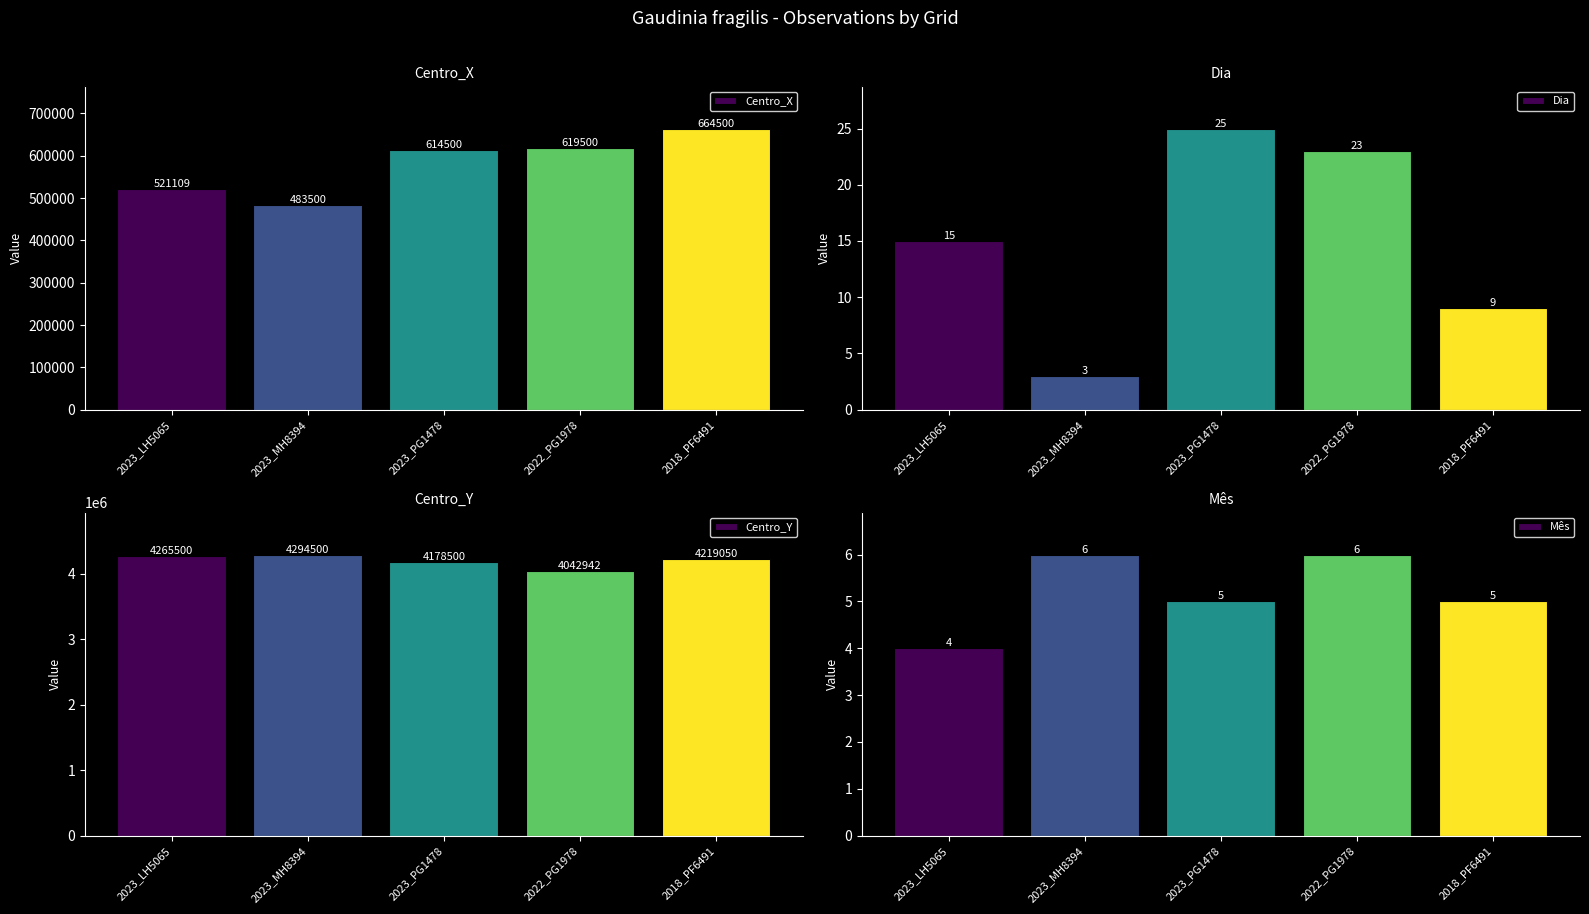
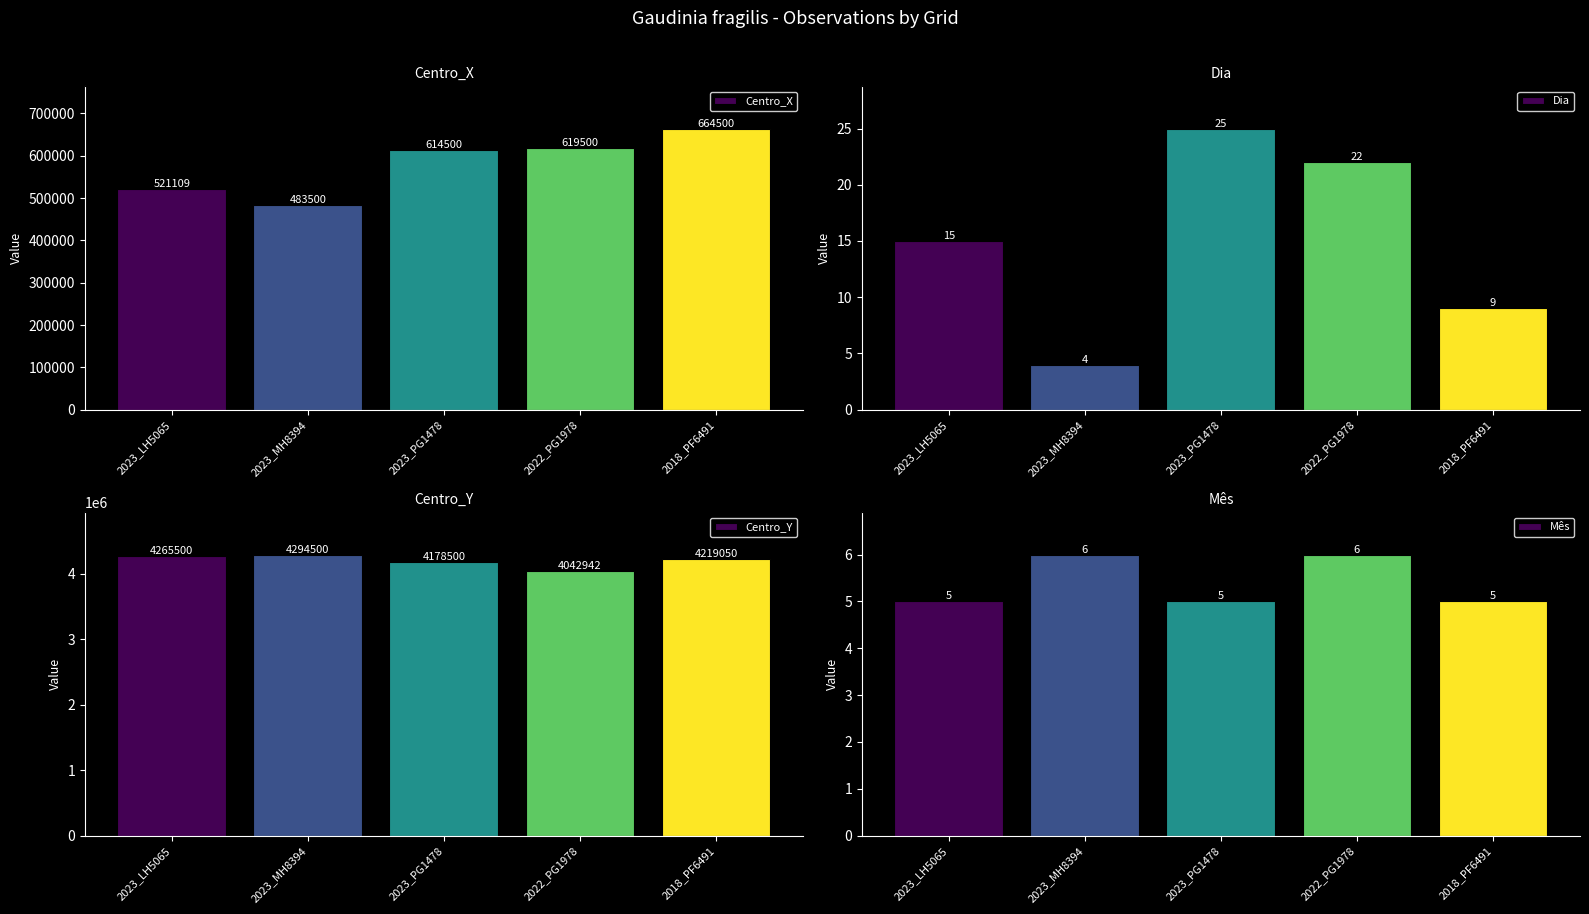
  {
    "Centro_X": {
      "2023_LH5065": 521109,
      "2023_MH8394": 483500,
      "2023_PG1478": 614500,
      "2022_PG1978": 619500,
      "2018_PF6491": 664500
    },
    "Dia": {
      "2023_LH5065": 15,
-     "2023_MH8394": 3,
+     "2023_MH8394": 4,
      "2023_PG1478": 25,
-     "2022_PG1978": 23,
+     "2022_PG1978": 22,
      "2018_PF6491": 9
    },
    "Centro_Y": {
      "2023_LH5065": 4265500,
      "2023_MH8394": 4294500,
      "2023_PG1478": 4178500,
      "2022_PG1978": 4042942,
      "2018_PF6491": 4219050
    },
    "Mês": {
-     "2023_LH5065": 4,
+     "2023_LH5065": 5,
      "2023_MH8394": 6,
      "2023_PG1478": 5,
      "2022_PG1978": 6,
      "2018_PF6491": 5
    }
  }
